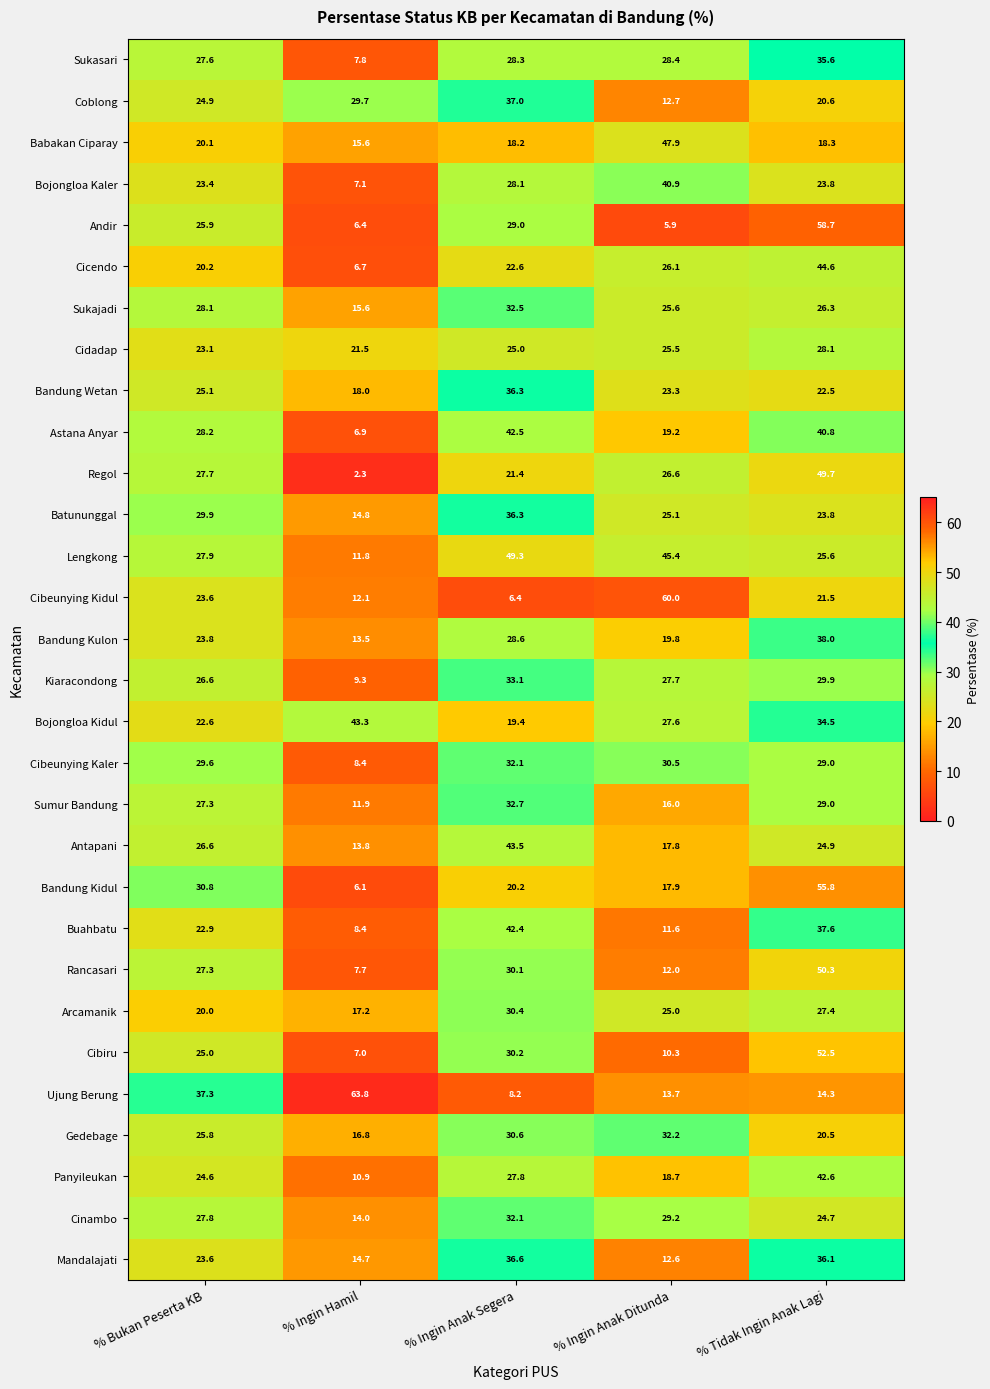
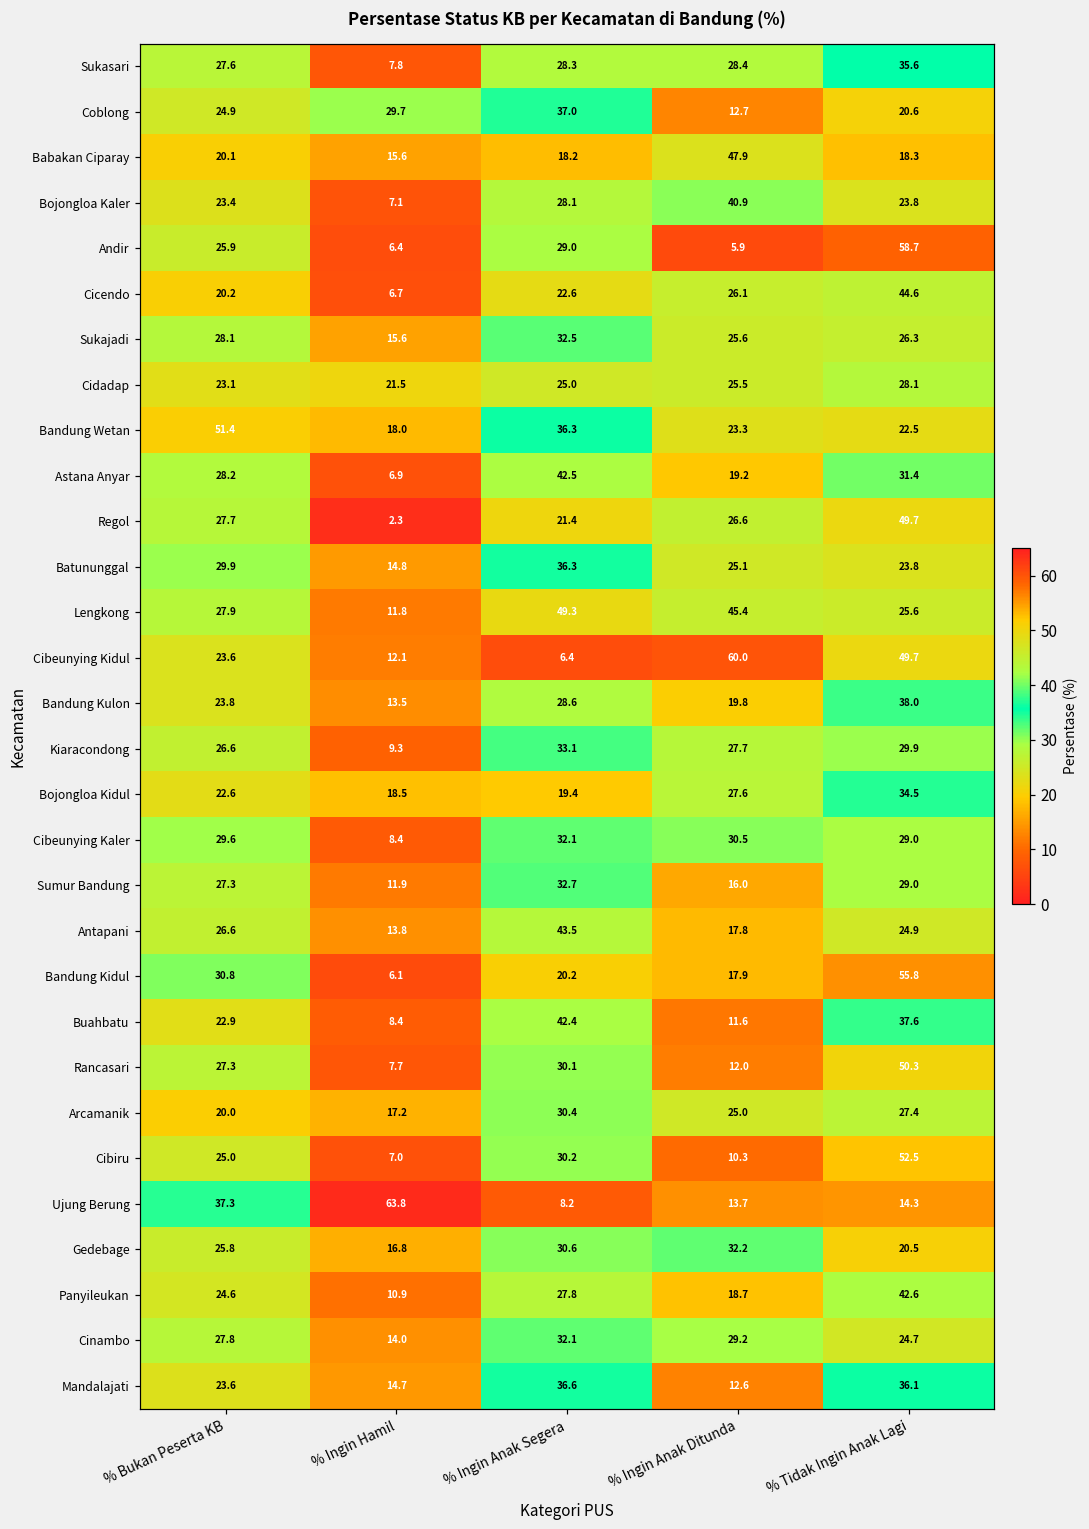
  {
    "Sukasari": {
      "% Bukan Peserta KB": 27.6,
      "% Ingin Hamil": 7.8,
      "% Ingin Anak Segera": 28.3,
      "% Ingin Anak Ditunda": 28.4,
      "% Tidak Ingin Anak Lagi": 35.6
    },
    "Coblong": {
      "% Bukan Peserta KB": 24.9,
      "% Ingin Hamil": 29.7,
      "% Ingin Anak Segera": 37.0,
      "% Ingin Anak Ditunda": 12.7,
      "% Tidak Ingin Anak Lagi": 20.6
    },
    "Babakan Ciparay": {
      "% Bukan Peserta KB": 20.1,
      "% Ingin Hamil": 15.6,
      "% Ingin Anak Segera": 18.2,
      "% Ingin Anak Ditunda": 47.9,
      "% Tidak Ingin Anak Lagi": 18.3
    },
    "Bojongloa Kaler": {
      "% Bukan Peserta KB": 23.4,
      "% Ingin Hamil": 7.1,
      "% Ingin Anak Segera": 28.1,
      "% Ingin Anak Ditunda": 40.9,
      "% Tidak Ingin Anak Lagi": 23.8
    },
    "Andir": {
      "% Bukan Peserta KB": 25.9,
      "% Ingin Hamil": 6.4,
      "% Ingin Anak Segera": 29.0,
      "% Ingin Anak Ditunda": 5.9,
      "% Tidak Ingin Anak Lagi": 58.7
    },
    "Cicendo": {
      "% Bukan Peserta KB": 20.2,
      "% Ingin Hamil": 6.7,
      "% Ingin Anak Segera": 22.6,
      "% Ingin Anak Ditunda": 26.1,
      "% Tidak Ingin Anak Lagi": 44.6
    },
    "Sukajadi": {
      "% Bukan Peserta KB": 28.1,
      "% Ingin Hamil": 15.6,
      "% Ingin Anak Segera": 32.5,
      "% Ingin Anak Ditunda": 25.6,
      "% Tidak Ingin Anak Lagi": 26.3
    },
    "Cidadap": {
      "% Bukan Peserta KB": 23.1,
      "% Ingin Hamil": 21.5,
      "% Ingin Anak Segera": 25.0,
      "% Ingin Anak Ditunda": 25.5,
      "% Tidak Ingin Anak Lagi": 28.1
    },
    "Bandung Wetan": {
-     "% Bukan Peserta KB": 25.1,
+     "% Bukan Peserta KB": 51.4,
      "% Ingin Hamil": 18.0,
      "% Ingin Anak Segera": 36.3,
      "% Ingin Anak Ditunda": 23.3,
      "% Tidak Ingin Anak Lagi": 22.5
    },
    "Astana Anyar": {
      "% Bukan Peserta KB": 28.2,
      "% Ingin Hamil": 6.9,
      "% Ingin Anak Segera": 42.5,
      "% Ingin Anak Ditunda": 19.2,
-     "% Tidak Ingin Anak Lagi": 40.8
+     "% Tidak Ingin Anak Lagi": 31.4
    },
    "Regol": {
      "% Bukan Peserta KB": 27.7,
      "% Ingin Hamil": 2.3,
      "% Ingin Anak Segera": 21.4,
      "% Ingin Anak Ditunda": 26.6,
      "% Tidak Ingin Anak Lagi": 49.7
    },
    "Batununggal": {
      "% Bukan Peserta KB": 29.9,
      "% Ingin Hamil": 14.8,
      "% Ingin Anak Segera": 36.3,
      "% Ingin Anak Ditunda": 25.1,
      "% Tidak Ingin Anak Lagi": 23.8
    },
    "Lengkong": {
      "% Bukan Peserta KB": 27.9,
      "% Ingin Hamil": 11.8,
      "% Ingin Anak Segera": 49.3,
      "% Ingin Anak Ditunda": 45.4,
      "% Tidak Ingin Anak Lagi": 25.6
    },
    "Cibeunying Kidul": {
      "% Bukan Peserta KB": 23.6,
      "% Ingin Hamil": 12.1,
      "% Ingin Anak Segera": 6.4,
      "% Ingin Anak Ditunda": 60.0,
-     "% Tidak Ingin Anak Lagi": 21.5
+     "% Tidak Ingin Anak Lagi": 49.7
    },
    "Bandung Kulon": {
      "% Bukan Peserta KB": 23.8,
      "% Ingin Hamil": 13.5,
      "% Ingin Anak Segera": 28.6,
      "% Ingin Anak Ditunda": 19.8,
      "% Tidak Ingin Anak Lagi": 38.0
    },
    "Kiaracondong": {
      "% Bukan Peserta KB": 26.6,
      "% Ingin Hamil": 9.3,
      "% Ingin Anak Segera": 33.1,
      "% Ingin Anak Ditunda": 27.7,
      "% Tidak Ingin Anak Lagi": 29.9
    },
    "Bojongloa Kidul": {
      "% Bukan Peserta KB": 22.6,
-     "% Ingin Hamil": 43.3,
+     "% Ingin Hamil": 18.5,
      "% Ingin Anak Segera": 19.4,
      "% Ingin Anak Ditunda": 27.6,
      "% Tidak Ingin Anak Lagi": 34.5
    },
    "Cibeunying Kaler": {
      "% Bukan Peserta KB": 29.6,
      "% Ingin Hamil": 8.4,
      "% Ingin Anak Segera": 32.1,
      "% Ingin Anak Ditunda": 30.5,
      "% Tidak Ingin Anak Lagi": 29.0
    },
    "Sumur Bandung": {
      "% Bukan Peserta KB": 27.3,
      "% Ingin Hamil": 11.9,
      "% Ingin Anak Segera": 32.7,
      "% Ingin Anak Ditunda": 16.0,
      "% Tidak Ingin Anak Lagi": 29.0
    },
    "Antapani": {
      "% Bukan Peserta KB": 26.6,
      "% Ingin Hamil": 13.8,
      "% Ingin Anak Segera": 43.5,
      "% Ingin Anak Ditunda": 17.8,
      "% Tidak Ingin Anak Lagi": 24.9
    },
    "Bandung Kidul": {
      "% Bukan Peserta KB": 30.8,
      "% Ingin Hamil": 6.1,
      "% Ingin Anak Segera": 20.2,
      "% Ingin Anak Ditunda": 17.9,
      "% Tidak Ingin Anak Lagi": 55.8
    },
    "Buahbatu": {
      "% Bukan Peserta KB": 22.9,
      "% Ingin Hamil": 8.4,
      "% Ingin Anak Segera": 42.4,
      "% Ingin Anak Ditunda": 11.6,
      "% Tidak Ingin Anak Lagi": 37.6
    },
    "Rancasari": {
      "% Bukan Peserta KB": 27.3,
      "% Ingin Hamil": 7.7,
      "% Ingin Anak Segera": 30.1,
      "% Ingin Anak Ditunda": 12.0,
      "% Tidak Ingin Anak Lagi": 50.3
    },
    "Arcamanik": {
      "% Bukan Peserta KB": 20.0,
      "% Ingin Hamil": 17.2,
      "% Ingin Anak Segera": 30.4,
      "% Ingin Anak Ditunda": 25.0,
      "% Tidak Ingin Anak Lagi": 27.4
    },
    "Cibiru": {
      "% Bukan Peserta KB": 25.0,
      "% Ingin Hamil": 7.0,
      "% Ingin Anak Segera": 30.2,
      "% Ingin Anak Ditunda": 10.3,
      "% Tidak Ingin Anak Lagi": 52.5
    },
    "Ujung Berung": {
      "% Bukan Peserta KB": 37.3,
      "% Ingin Hamil": 63.8,
      "% Ingin Anak Segera": 8.2,
      "% Ingin Anak Ditunda": 13.7,
      "% Tidak Ingin Anak Lagi": 14.3
    },
    "Gedebage": {
      "% Bukan Peserta KB": 25.8,
      "% Ingin Hamil": 16.8,
      "% Ingin Anak Segera": 30.6,
      "% Ingin Anak Ditunda": 32.2,
      "% Tidak Ingin Anak Lagi": 20.5
    },
    "Panyileukan": {
      "% Bukan Peserta KB": 24.6,
      "% Ingin Hamil": 10.9,
      "% Ingin Anak Segera": 27.8,
      "% Ingin Anak Ditunda": 18.7,
      "% Tidak Ingin Anak Lagi": 42.6
    },
    "Cinambo": {
      "% Bukan Peserta KB": 27.8,
      "% Ingin Hamil": 14.0,
      "% Ingin Anak Segera": 32.1,
      "% Ingin Anak Ditunda": 29.2,
      "% Tidak Ingin Anak Lagi": 24.7
    },
    "Mandalajati": {
      "% Bukan Peserta KB": 23.6,
      "% Ingin Hamil": 14.7,
      "% Ingin Anak Segera": 36.6,
      "% Ingin Anak Ditunda": 12.6,
      "% Tidak Ingin Anak Lagi": 36.1
    }
  }
